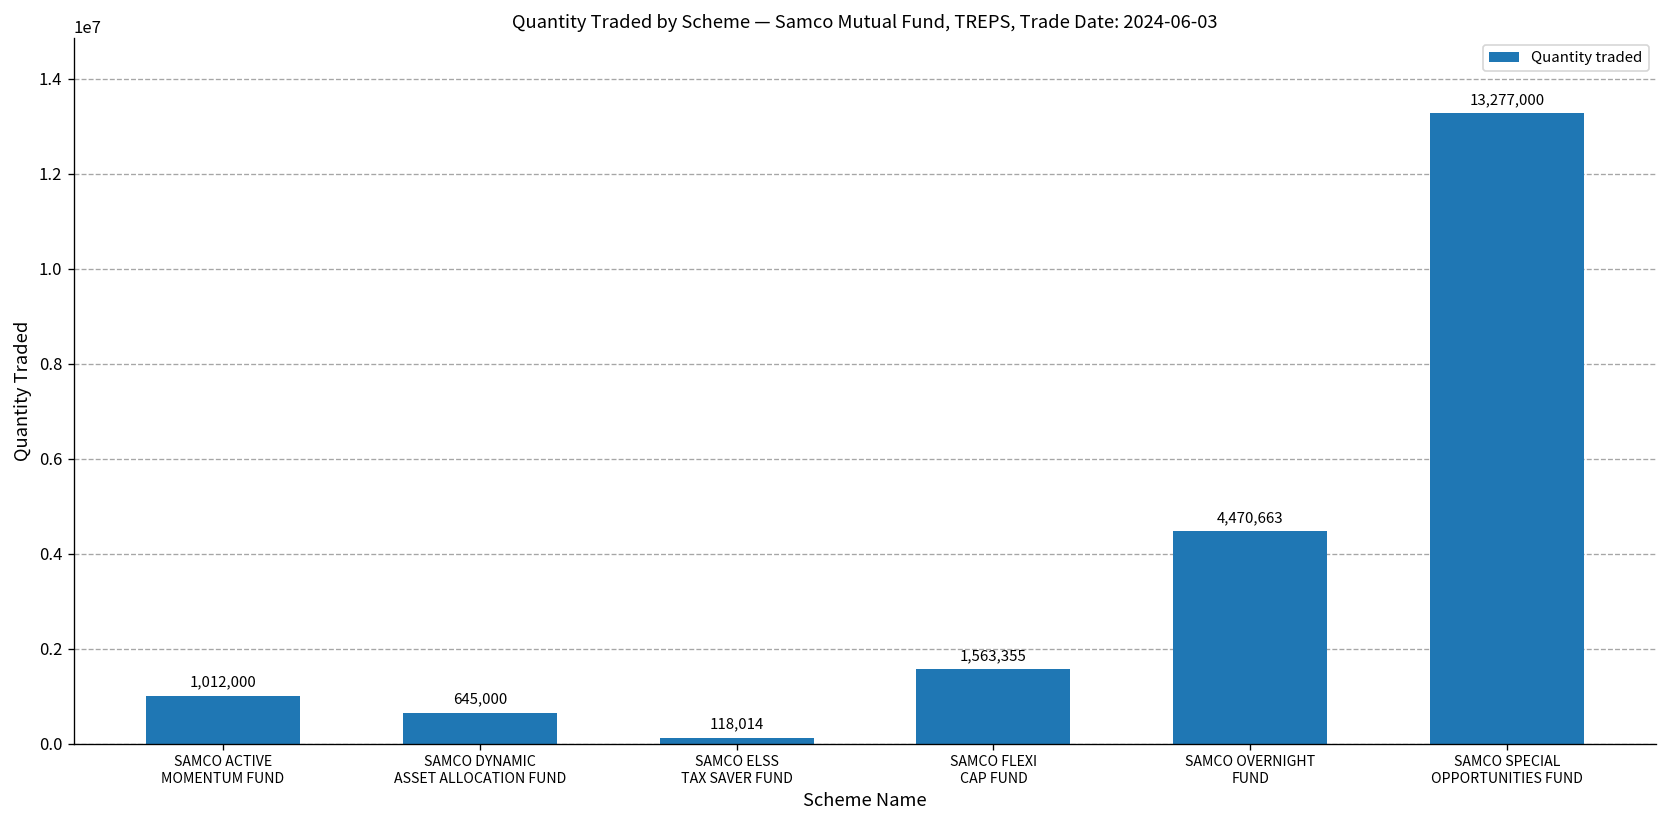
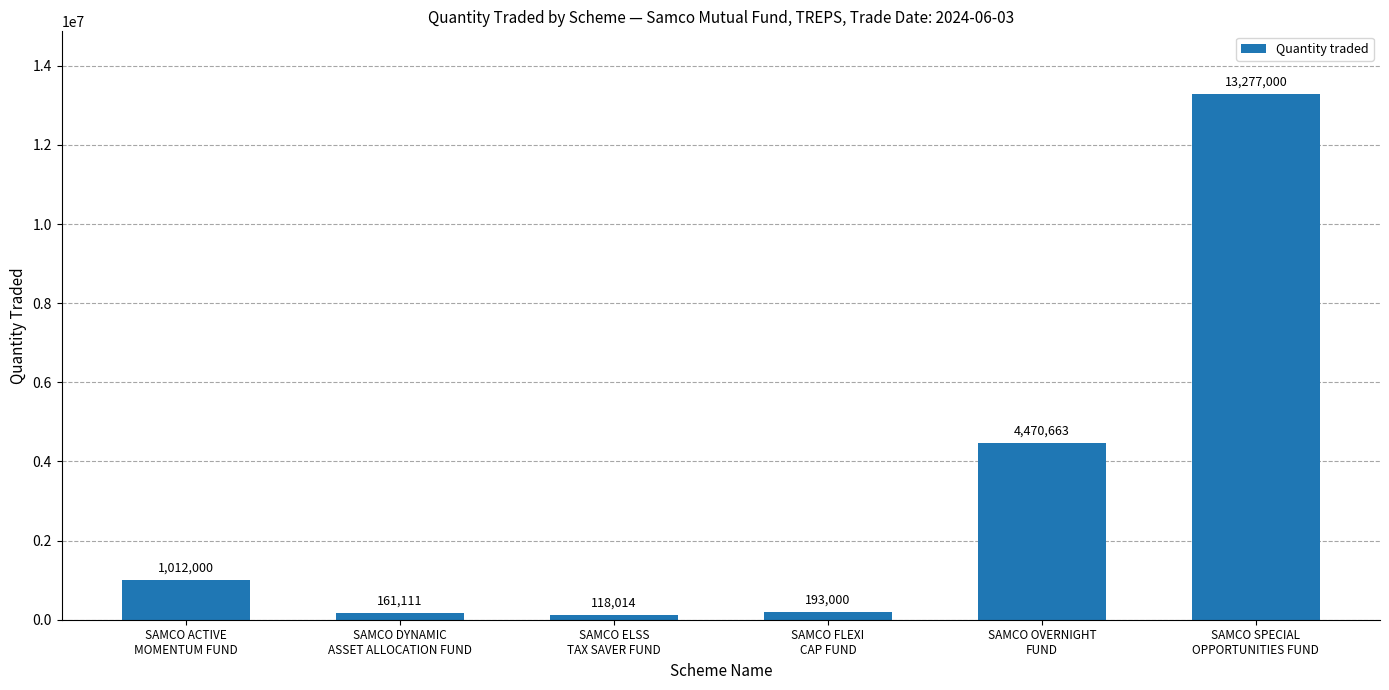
  {
    "SAMCO ACTIVE MOMENTUM FUND": "1,012,000",
-   "SAMCO DYNAMIC ASSET ALLOCATION FUND": "645,000",
+   "SAMCO DYNAMIC ASSET ALLOCATION FUND": "161,111",
    "SAMCO ELSS TAX SAVER FUND": "118,014",
-   "SAMCO FLEXI CAP FUND": "1,563,355",
+   "SAMCO FLEXI CAP FUND": "193,000",
    "SAMCO OVERNIGHT FUND": "4,470,663",
    "SAMCO SPECIAL OPPORTUNITIES FUND": "13,277,000"
  }
